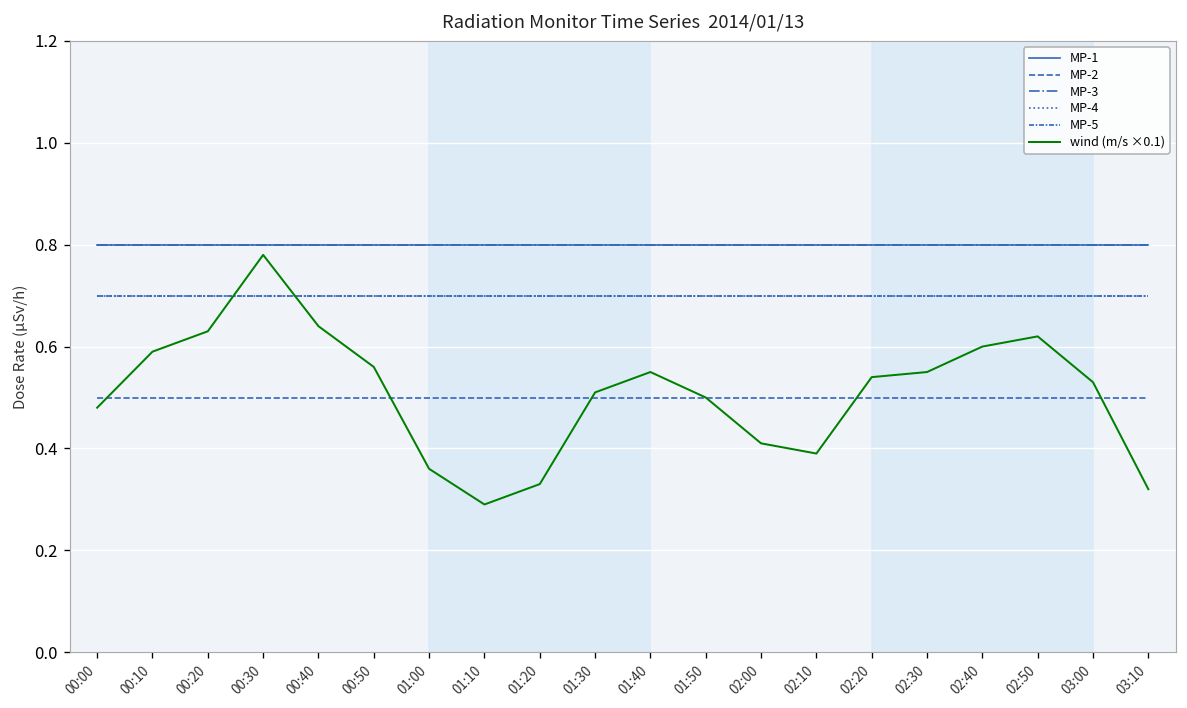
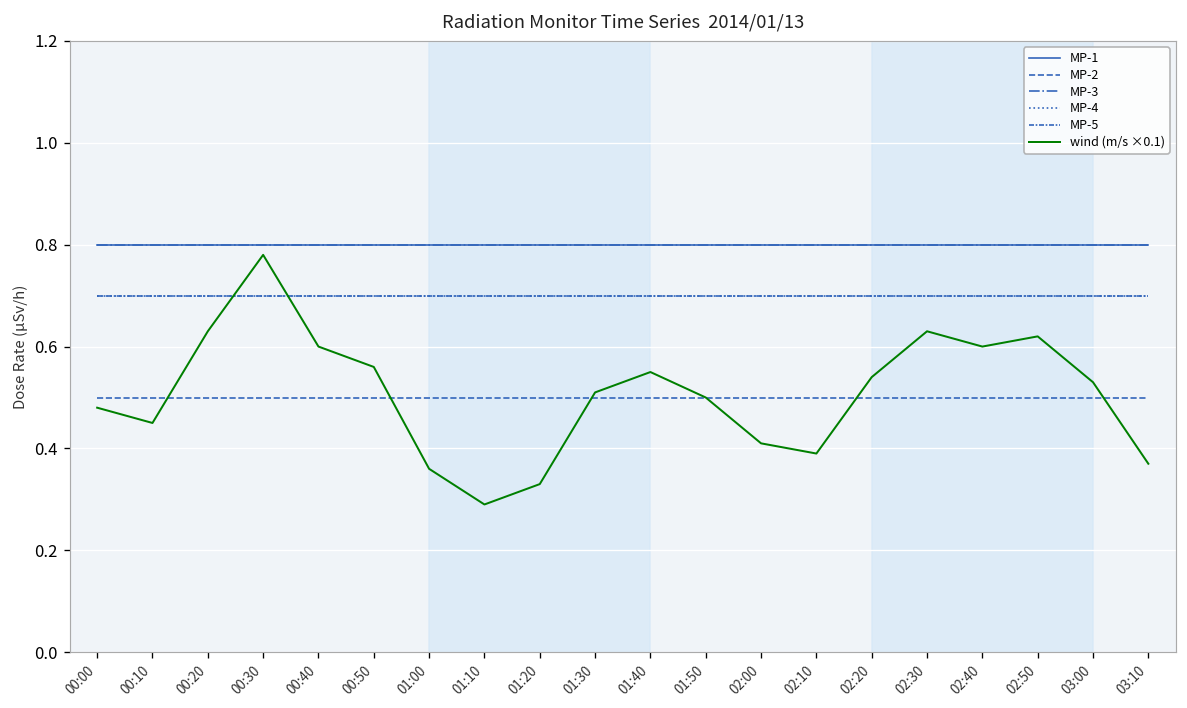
  {
    "wind (m/s ×0.1)": {
      "00:00": 0.48,
-     "00:10": 0.59,
+     "00:10": 0.45,
      "00:20": 0.63,
      "00:30": 0.78,
-     "00:40": 0.64,
+     "00:40": 0.60,
      "00:50": 0.56,
      "01:00": 0.36,
      "01:10": 0.29,
      "01:20": 0.33,
      "01:30": 0.51,
      "01:40": 0.55,
      "02:00": 0.41,
      "02:10": 0.39,
      "02:20": 0.54,
-     "02:30": 0.55,
+     "02:30": 0.63,
      "02:40": 0.60,
      "02:50": 0.62,
      "03:00": 0.53,
-     "03:10": 0.32
+     "03:10": 0.37
    }
  }
